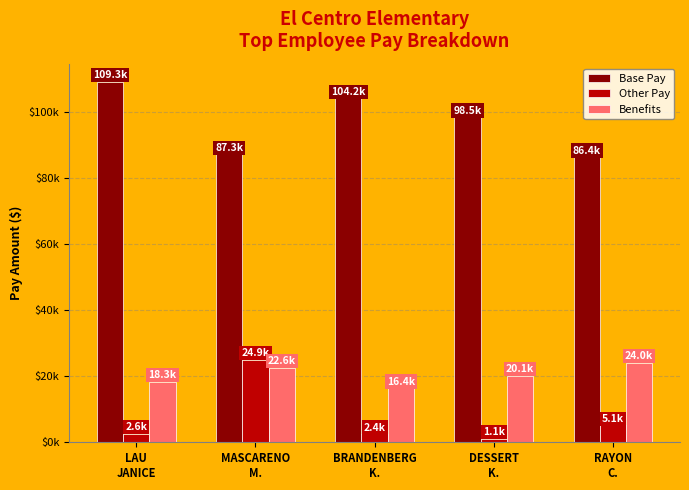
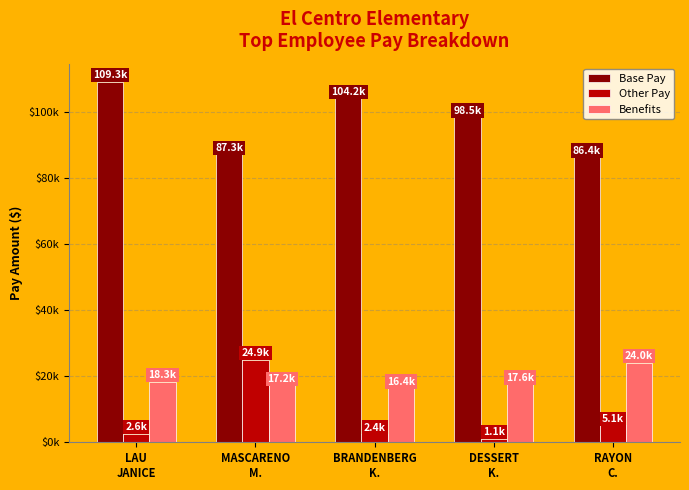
  {
    "Benefits": {
-     "MASCARENO M.": "22.6k",
-     "DESSERT K.": "20.1k"
+     "MASCARENO M.": "17.2k",
+     "DESSERT K.": "17.6k"
    }
  }
